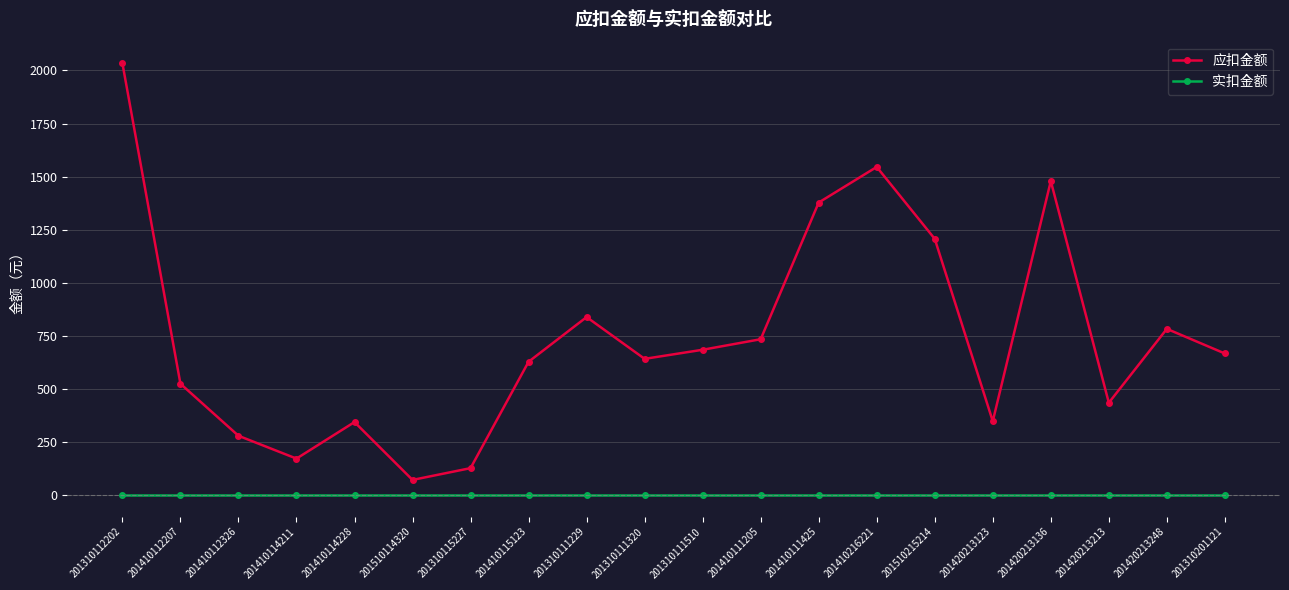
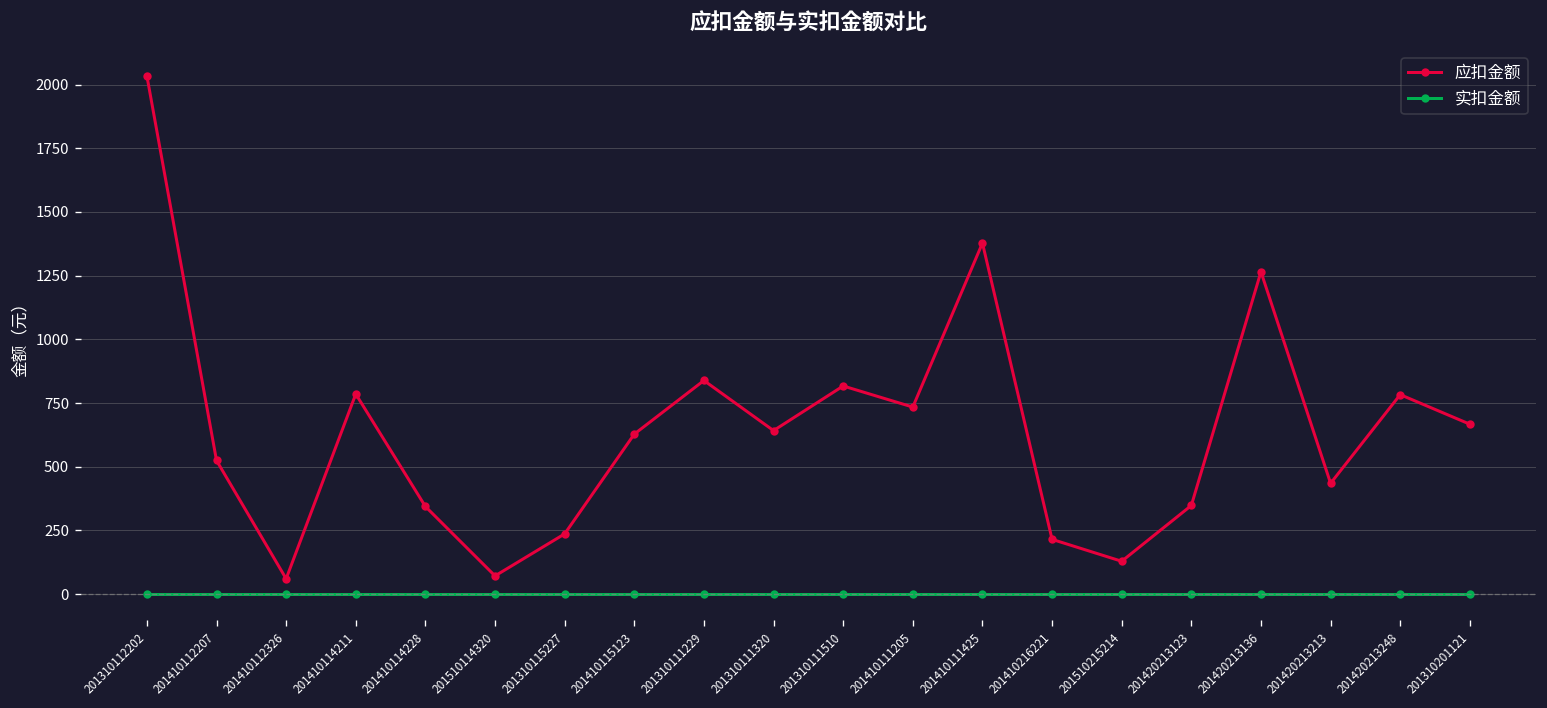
  {
    "应扣金额": {
      "201310112202": 2030,
      "201410112207": 520,
-     "201410112326": 280,
-     "201410114211": 170,
+     "201410112326": 60,
+     "201410114211": 790,
      "201410114228": 340,
      "201510114320": 70,
-     "201310115227": 130,
+     "201310115227": 240,
      "201410115123": 630,
      "201310111229": 840,
      "201310111320": 640,
-     "201310111510": 680,
+     "201310111510": 820,
      "201410111205": 730,
      "201410111425": 1380,
-     "201410216221": 1550,
-     "201510215214": 1210,
+     "201410216221": 220,
+     "201510215214": 130,
      "201420213123": 350,
-     "201420213136": 1480,
+     "201420213136": 1270,
      "201420213213": 440,
      "201420213248": 780,
      "201310201121": 670
    },
    "实扣金额": {
      "201310112202": 0,
      "201410112207": 0,
      "201410112326": 0,
      "201410114211": 0,
      "201410114228": 0,
      "201510114320": 0,
      "201310115227": 0,
      "201410115123": 0,
      "201310111229": 0,
      "201310111320": 0,
      "201310111510": 0,
      "201410111205": 0,
      "201410111425": 0,
      "201410216221": 0,
      "201510215214": 0,
      "201420213123": 0,
      "201420213136": 0,
      "201420213213": 0,
      "201420213248": 0,
      "201310201121": 0
    }
  }
